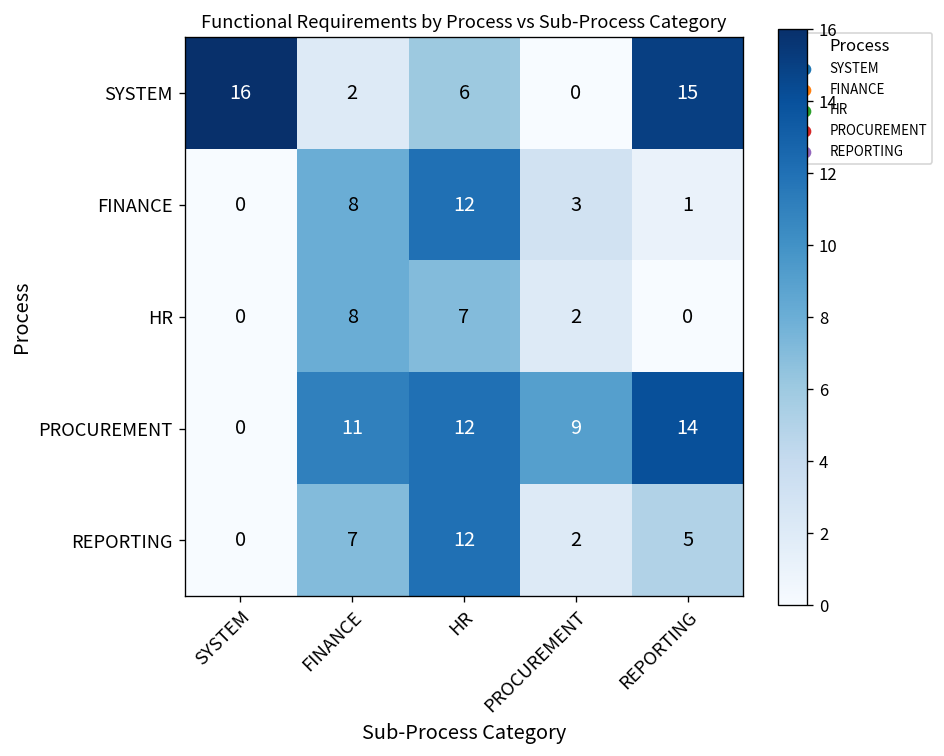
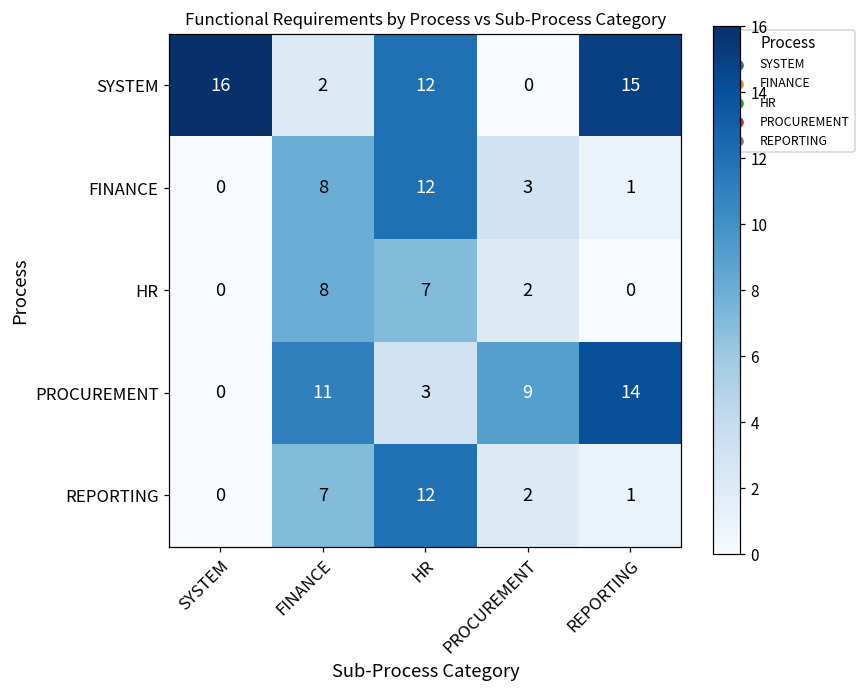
  {
    "SYSTEM": {
      "SYSTEM": 16,
      "FINANCE": 2,
-     "HR": 6,
+     "HR": 12,
      "PROCUREMENT": 0,
      "REPORTING": 15
    },
    "FINANCE": {
      "SYSTEM": 0,
      "FINANCE": 8,
      "HR": 12,
      "PROCUREMENT": 3,
      "REPORTING": 1
    },
    "HR": {
      "SYSTEM": 0,
      "FINANCE": 8,
      "HR": 7,
      "PROCUREMENT": 2,
      "REPORTING": 0
    },
    "PROCUREMENT": {
      "SYSTEM": 0,
      "FINANCE": 11,
-     "HR": 12,
+     "HR": 3,
      "PROCUREMENT": 9,
      "REPORTING": 14
    },
    "REPORTING": {
      "SYSTEM": 0,
      "FINANCE": 7,
      "HR": 12,
      "PROCUREMENT": 2,
-     "REPORTING": 5
+     "REPORTING": 1
    }
  }
